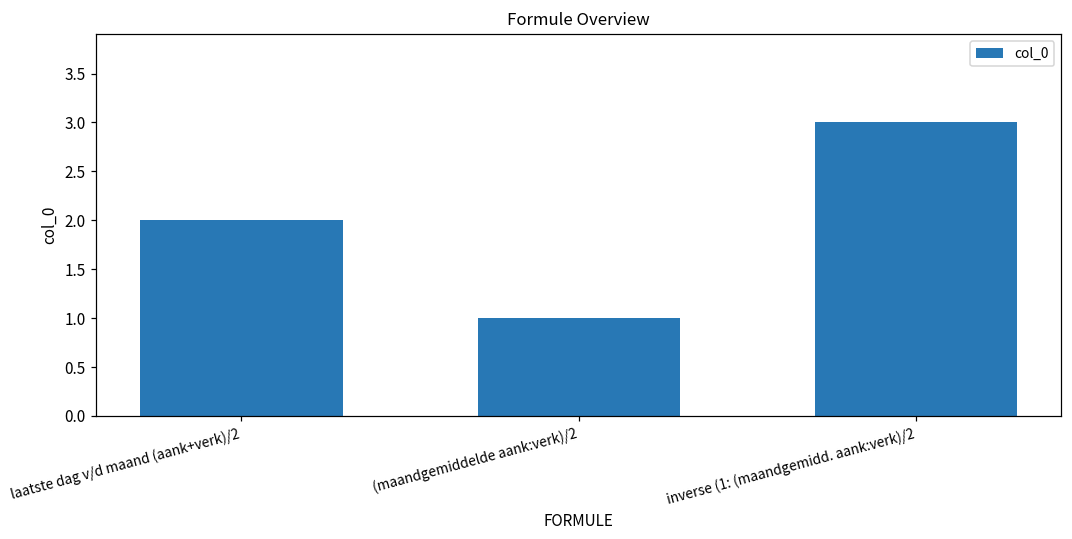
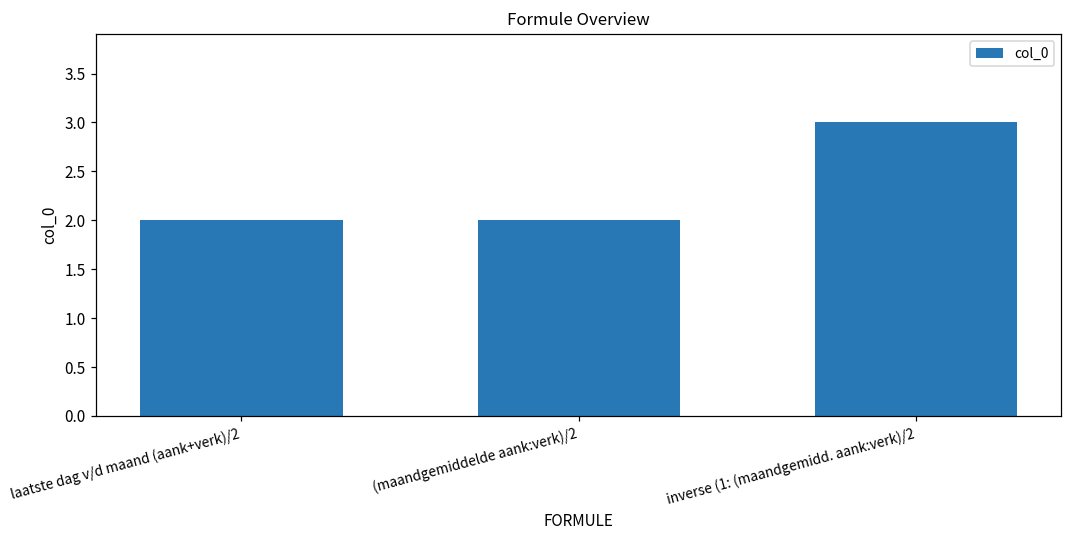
  {
    "laatste dag v/d maand (aank+verk)/2": 2,
-   "(maandgemiddelde aank:verk)/2": 1,
+   "(maandgemiddelde aank:verk)/2": 2,
    "inverse (1: (maandgemidd. aank:verk)/2": 3
  }
